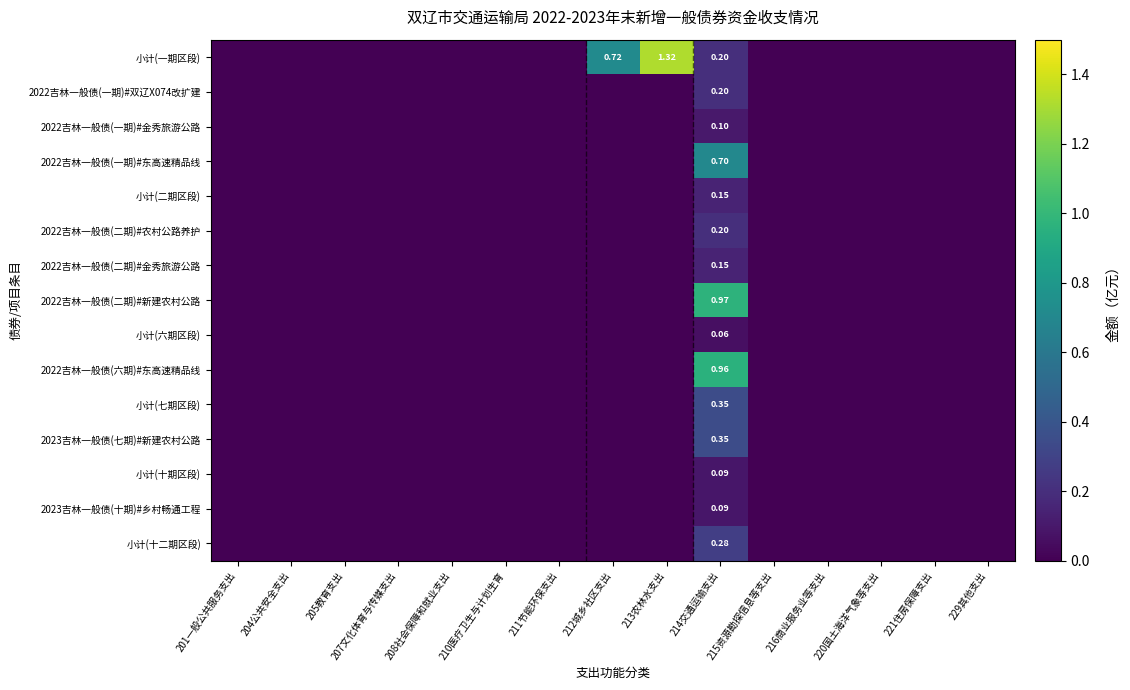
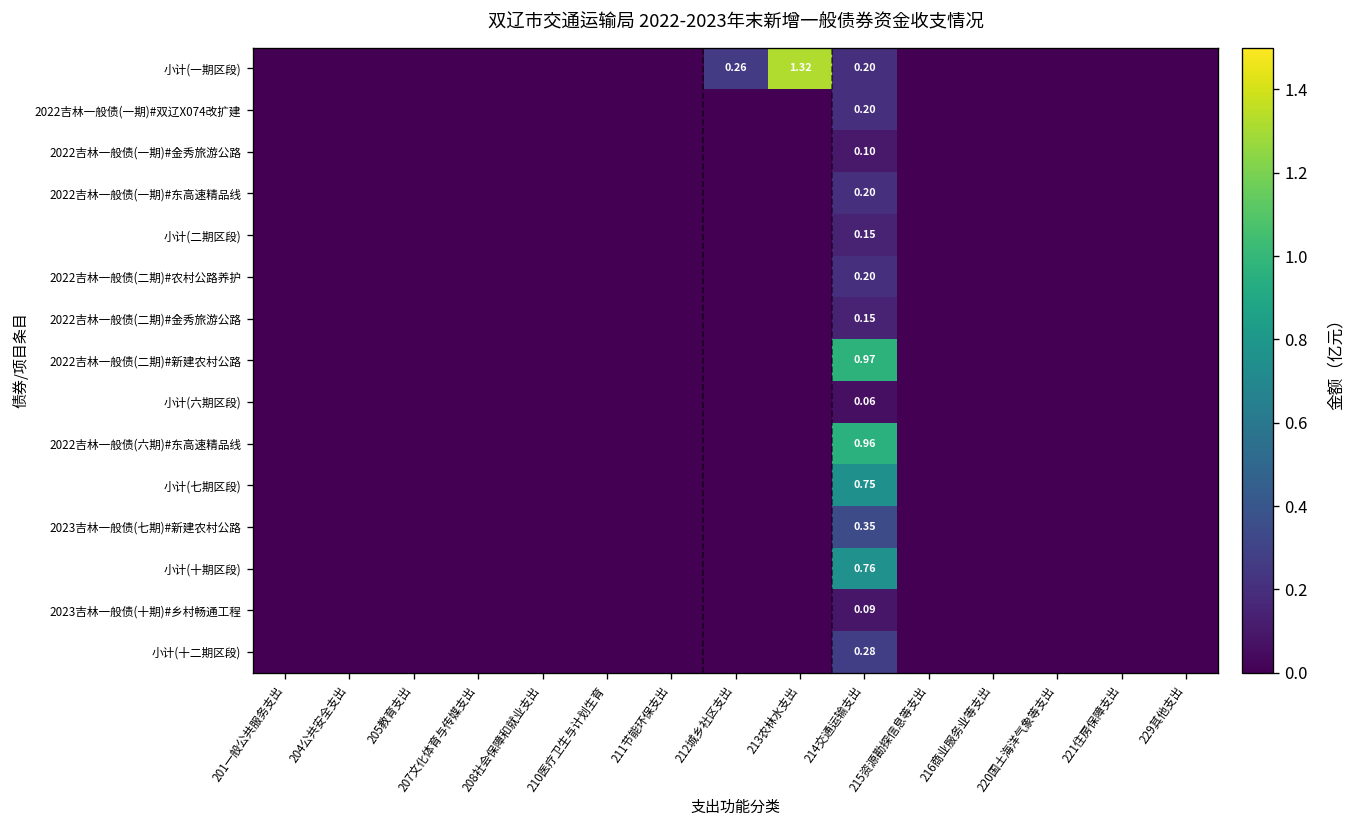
  {
    "小计(一期区段)": {
-     "212城乡社区支出": 0.72,
+     "212城乡社区支出": 0.26,
      "213农林水支出": 1.32,
      "214交通运输支出": 0.20
    },
    "2022吉林一般债(一期)#双辽X074改扩建": {
      "214交通运输支出": 0.20
    },
    "2022吉林一般债(一期)#金秀旅游公路": {
      "214交通运输支出": 0.10
    },
    "2022吉林一般债(一期)#东高速精品线": {
-     "214交通运输支出": 0.70
+     "214交通运输支出": 0.20
    },
    "小计(二期区段)": {
      "214交通运输支出": 0.15
    },
    "2022吉林一般债(二期)#农村公路养护": {
      "214交通运输支出": 0.20
    },
    "2022吉林一般债(二期)#金秀旅游公路": {
      "214交通运输支出": 0.15
    },
    "2022吉林一般债(二期)#新建农村公路": {
      "214交通运输支出": 0.97
    },
    "小计(六期区段)": {
      "214交通运输支出": 0.06
    },
    "2022吉林一般债(六期)#东高速精品线": {
      "214交通运输支出": 0.96
    },
    "小计(七期区段)": {
-     "214交通运输支出": 0.35
+     "214交通运输支出": 0.75
    },
    "2023吉林一般债(七期)#新建农村公路": {
      "214交通运输支出": 0.35
    },
    "小计(十期区段)": {
-     "214交通运输支出": 0.09
+     "214交通运输支出": 0.76
    },
    "2023吉林一般债(十期)#乡村畅通工程": {
      "214交通运输支出": 0.09
    },
    "小计(十二期区段)": {
      "214交通运输支出": 0.28
    }
  }
